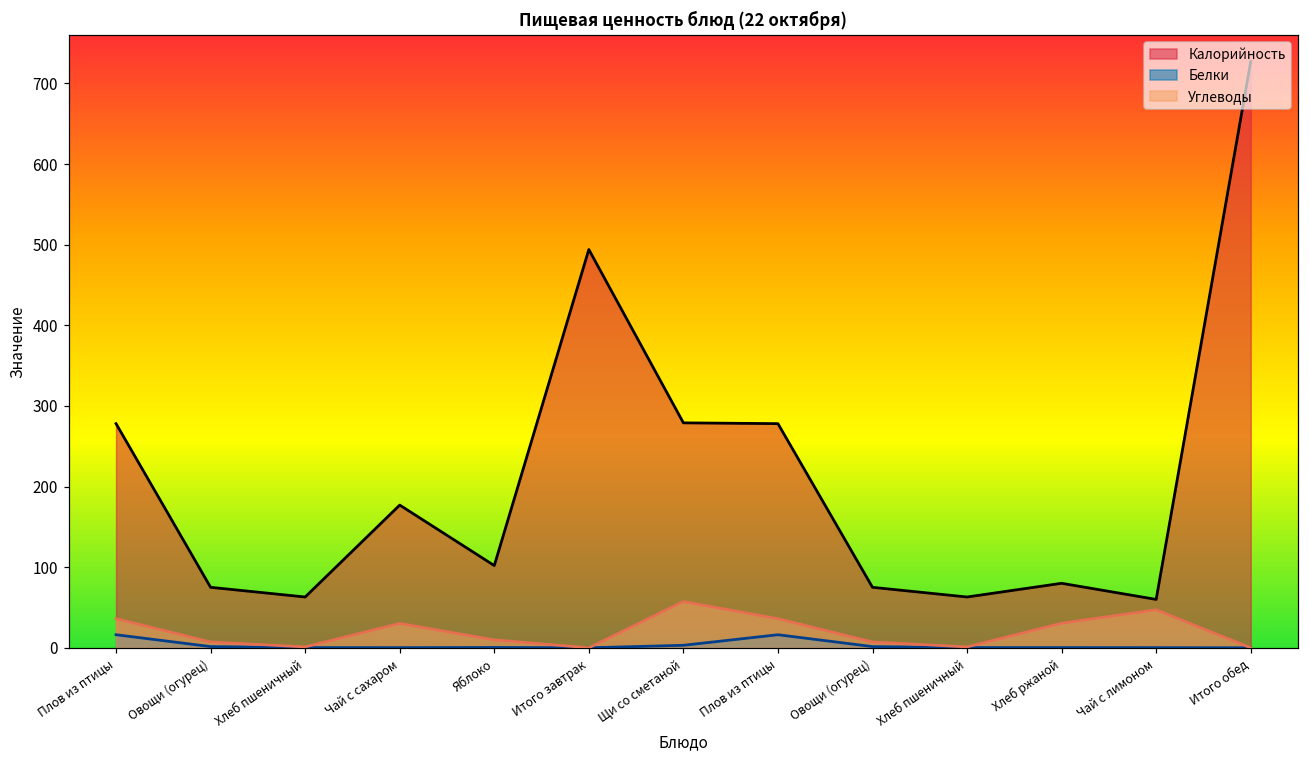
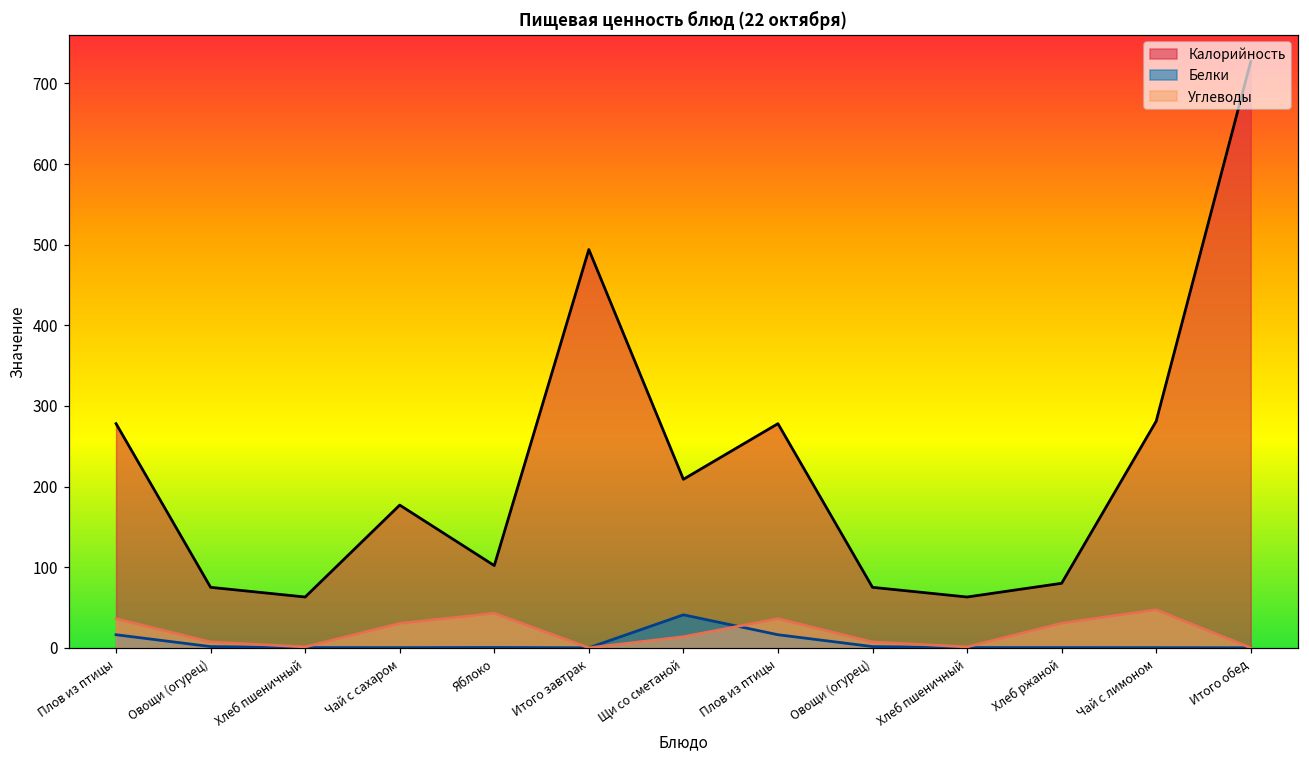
  {
    "Калорийность": {
      "Чай с сахаром": 180,
      "Яблоко": 100,
      "Итого завтрак": 490,
-     "Щи со сметаной": 280,
+     "Щи со сметаной": 210,
      "Хлеб ржаной": 80,
-     "Чай с лимоном": 60
+     "Чай с лимоном": 280
    },
    "Белки": {
      "Чай с сахаром": 0,
      "Яблоко": 0,
-     "Щи со сметаной": 0,
+     "Щи со сметаной": 40,
      "Хлеб ржаной": 0,
      "Чай с лимоном": 0
    },
    "Углеводы": {
      "Чай с сахаром": 30,
-     "Яблоко": 10,
-     "Щи со сметаной": 60,
+     "Яблоко": 40,
+     "Щи со сметаной": 10,
      "Хлеб ржаной": 30,
      "Чай с лимоном": 50
    }
  }
